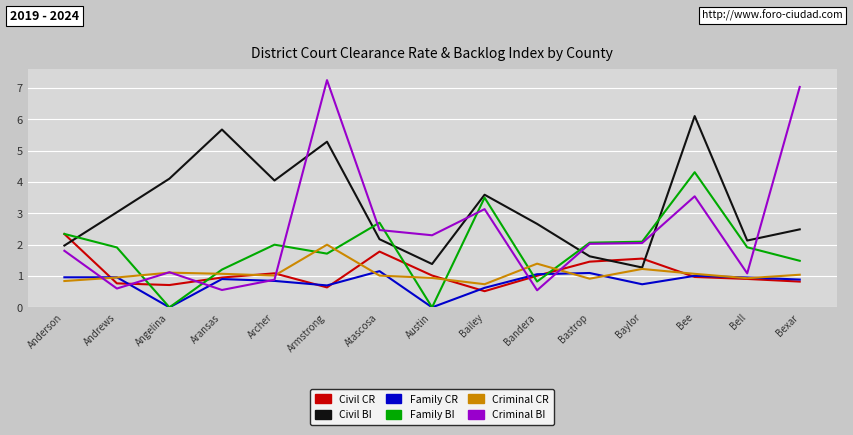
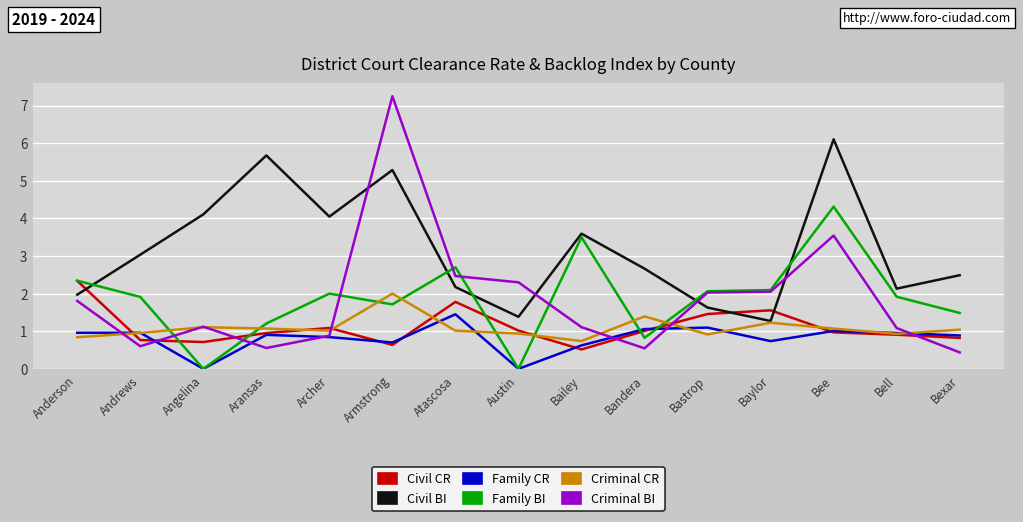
  {
    "Civil CR": {
      "Andrews": 0.8,
      "Angelina": 0.7,
      "Atascosa": 1.8,
      "Bailey": 0.5,
      "Bastrop": 1.5,
      "Baylor": 1.6
    },
    "Civil BI": {
      "Anderson": 2.0,
      "Andrews": 3.0,
      "Angelina": 4.1,
      "Aransas": 5.7,
      "Archer": 4.0,
      "Armstrong": 5.3,
      "Atascosa": 2.2,
      "Austin": 1.4,
      "Bailey": 3.6,
      "Bandera": 2.7,
      "Bastrop": 1.6,
      "Bee": 6.1,
      "Bell": 2.1,
      "Bexar": 2.5
    },
    "Family CR": {
      "Anderson": 1.0,
-     "Atascosa": 1.2,
+     "Atascosa": 1.5,
      "Bailey": 0.6,
      "Bastrop": 1.1,
      "Baylor": 0.7
    },
    "Family BI": {
      "Andrews": 1.9,
      "Aransas": 1.2,
      "Archer": 2.0,
      "Armstrong": 1.7,
      "Atascosa": 2.7,
      "Bailey": 3.5,
      "Bandera": 0.8,
      "Bee": 4.3,
      "Bell": 1.9,
      "Bexar": 1.5
    },
    "Criminal CR": {
      "Anderson": 0.8,
      "Aransas": 1.1,
      "Armstrong": 2.0,
      "Atascosa": 1.0,
      "Bailey": 0.7,
      "Bandera": 1.4,
      "Bastrop": 0.9,
      "Bexar": 1.0
    },
    "Criminal BI": {
      "Anderson": 1.8,
      "Andrews": 0.6,
      "Aransas": 0.6,
      "Armstrong": 7.3,
      "Atascosa": 2.5,
      "Austin": 2.3,
-     "Bailey": 3.1,
+     "Bailey": 1.1,
      "Bandera": 0.5,
      "Bee": 3.5,
      "Bell": 1.1,
-     "Bexar": 7.0
+     "Bexar": 0.4
    }
  }
